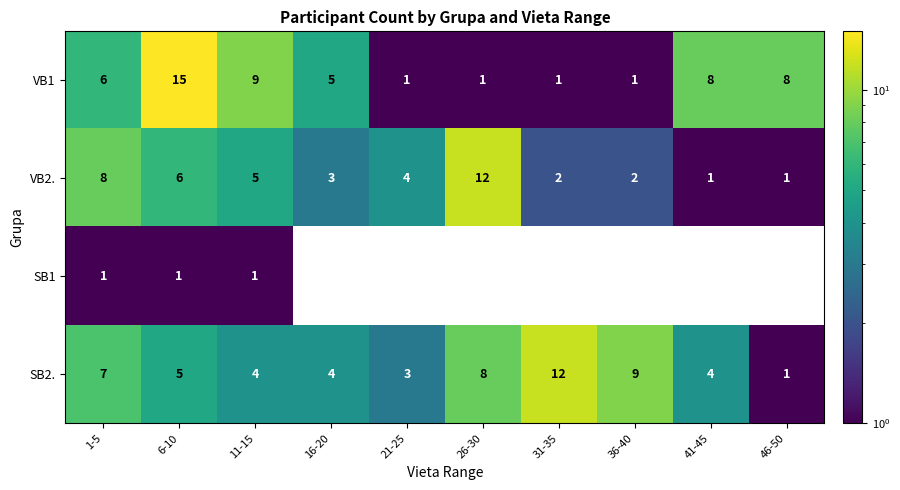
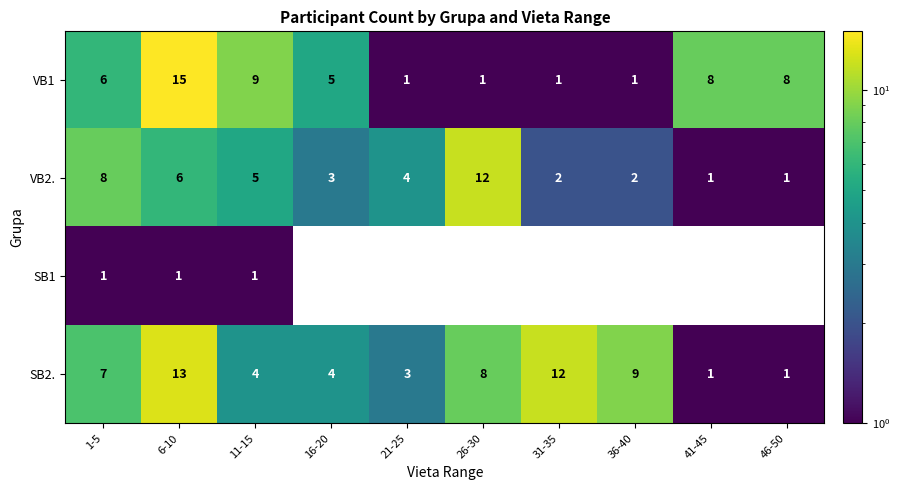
  {
    "VB1": {
      "1-5": 6,
      "6-10": 15,
      "11-15": 9,
      "16-20": 5,
      "21-25": 1,
      "26-30": 1,
      "31-35": 1,
      "36-40": 1,
      "41-45": 8,
      "46-50": 8
    },
    "VB2.": {
      "1-5": 8,
      "6-10": 6,
      "11-15": 5,
      "16-20": 3,
      "21-25": 4,
      "26-30": 12,
      "31-35": 2,
      "36-40": 2,
      "41-45": 1,
      "46-50": 1
    },
    "SB1": {
      "1-5": 1,
      "6-10": 1,
      "11-15": 1
    },
    "SB2.": {
      "1-5": 7,
-     "6-10": 5,
+     "6-10": 13,
      "11-15": 4,
      "16-20": 4,
      "21-25": 3,
      "26-30": 8,
      "31-35": 12,
      "36-40": 9,
-     "41-45": 4,
+     "41-45": 1,
      "46-50": 1
    }
  }
